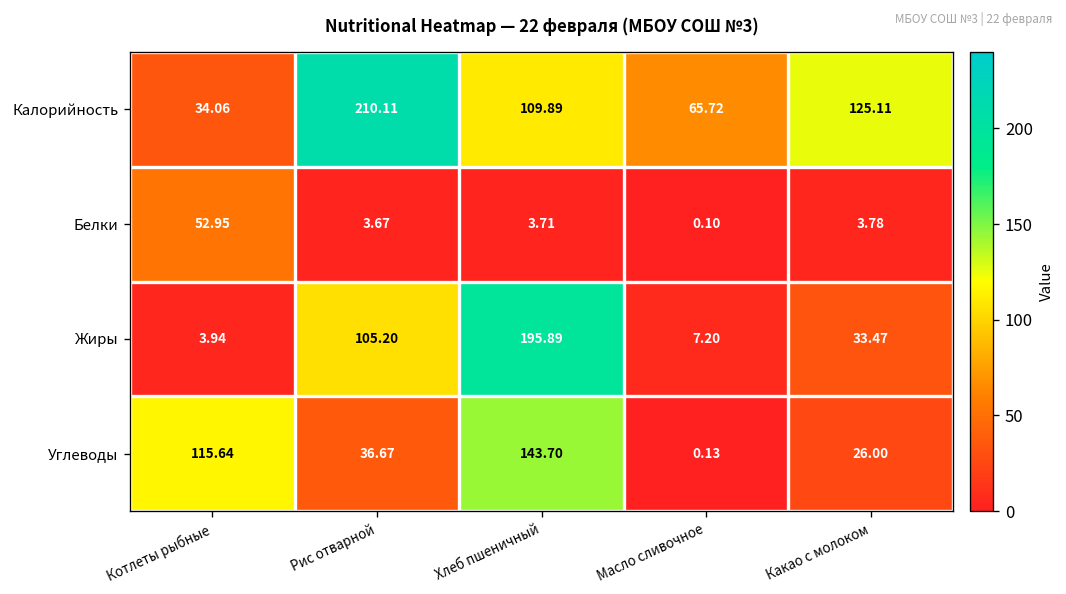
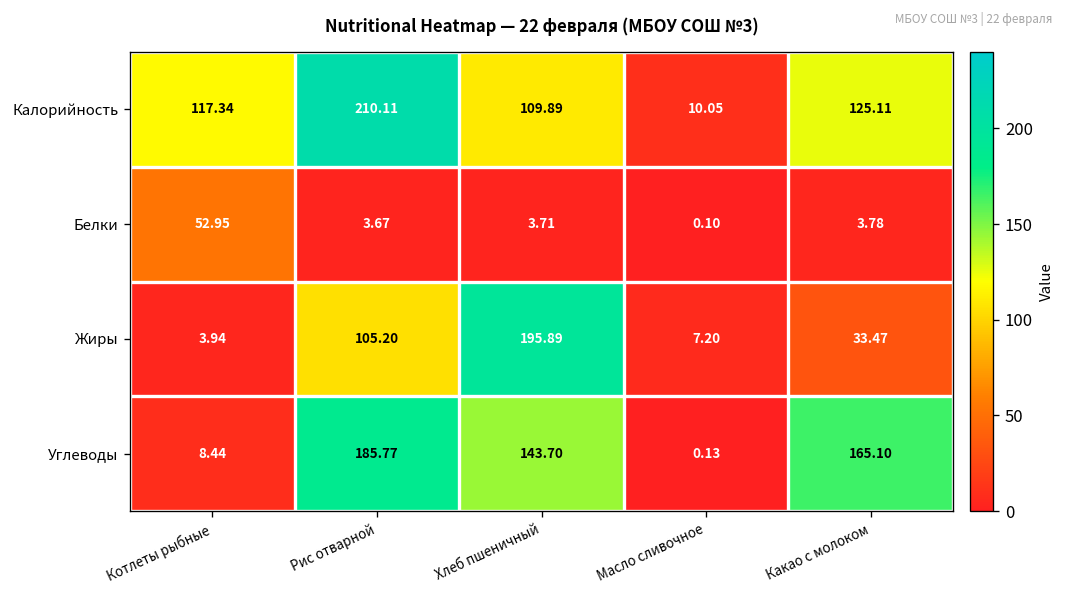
  {
    "Калорийность": {
-     "Котлеты рыбные": 34.06,
+     "Котлеты рыбные": 117.34,
      "Рис отварной": 210.11,
      "Хлеб пшеничный": 109.89,
-     "Масло сливочное": 65.72,
+     "Масло сливочное": 10.05,
      "Какао с молоком": 125.11
    },
    "Белки": {
      "Котлеты рыбные": 52.95,
      "Рис отварной": 3.67,
      "Хлеб пшеничный": 3.71,
      "Масло сливочное": 0.10,
      "Какао с молоком": 3.78
    },
    "Жиры": {
      "Котлеты рыбные": 3.94,
      "Рис отварной": 105.20,
      "Хлеб пшеничный": 195.89,
      "Масло сливочное": 7.20,
      "Какао с молоком": 33.47
    },
    "Углеводы": {
-     "Котлеты рыбные": 115.64,
-     "Рис отварной": 36.67,
+     "Котлеты рыбные": 8.44,
+     "Рис отварной": 185.77,
      "Хлеб пшеничный": 143.70,
      "Масло сливочное": 0.13,
-     "Какао с молоком": 26.00
+     "Какао с молоком": 165.10
    }
  }
